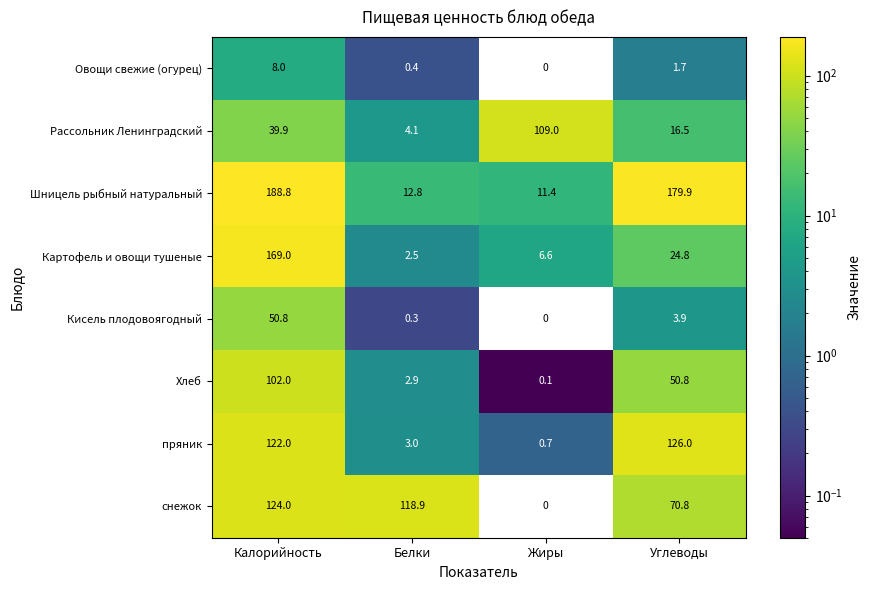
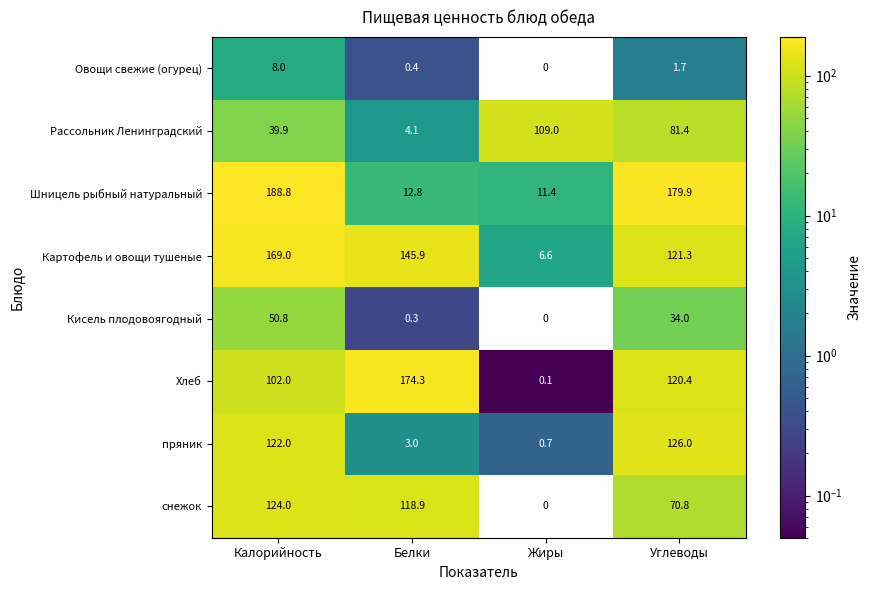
  {
    "Овощи свежие (огурец)": {
      "Калорийность": 8.0,
      "Белки": 0.4,
      "Жиры": 0,
      "Углеводы": 1.7
    },
    "Рассольник Ленинградский": {
      "Калорийность": 39.9,
      "Белки": 4.1,
      "Жиры": 109.0,
-     "Углеводы": 16.5
+     "Углеводы": 81.4
    },
    "Шницель рыбный натуральный": {
      "Калорийность": 188.8,
      "Белки": 12.8,
      "Жиры": 11.4,
      "Углеводы": 179.9
    },
    "Картофель и овощи тушеные": {
      "Калорийность": 169.0,
-     "Белки": 2.5,
+     "Белки": 145.9,
      "Жиры": 6.6,
-     "Углеводы": 24.8
+     "Углеводы": 121.3
    },
    "Кисель плодовоягодный": {
      "Калорийность": 50.8,
      "Белки": 0.3,
      "Жиры": 0,
-     "Углеводы": 3.9
+     "Углеводы": 34.0
    },
    "Хлеб": {
      "Калорийность": 102.0,
-     "Белки": 2.9,
+     "Белки": 174.3,
      "Жиры": 0.1,
-     "Углеводы": 50.8
+     "Углеводы": 120.4
    },
    "пряник": {
      "Калорийность": 122.0,
      "Белки": 3.0,
      "Жиры": 0.7,
      "Углеводы": 126.0
    },
    "снежок": {
      "Калорийность": 124.0,
      "Белки": 118.9,
      "Жиры": 0,
      "Углеводы": 70.8
    }
  }
